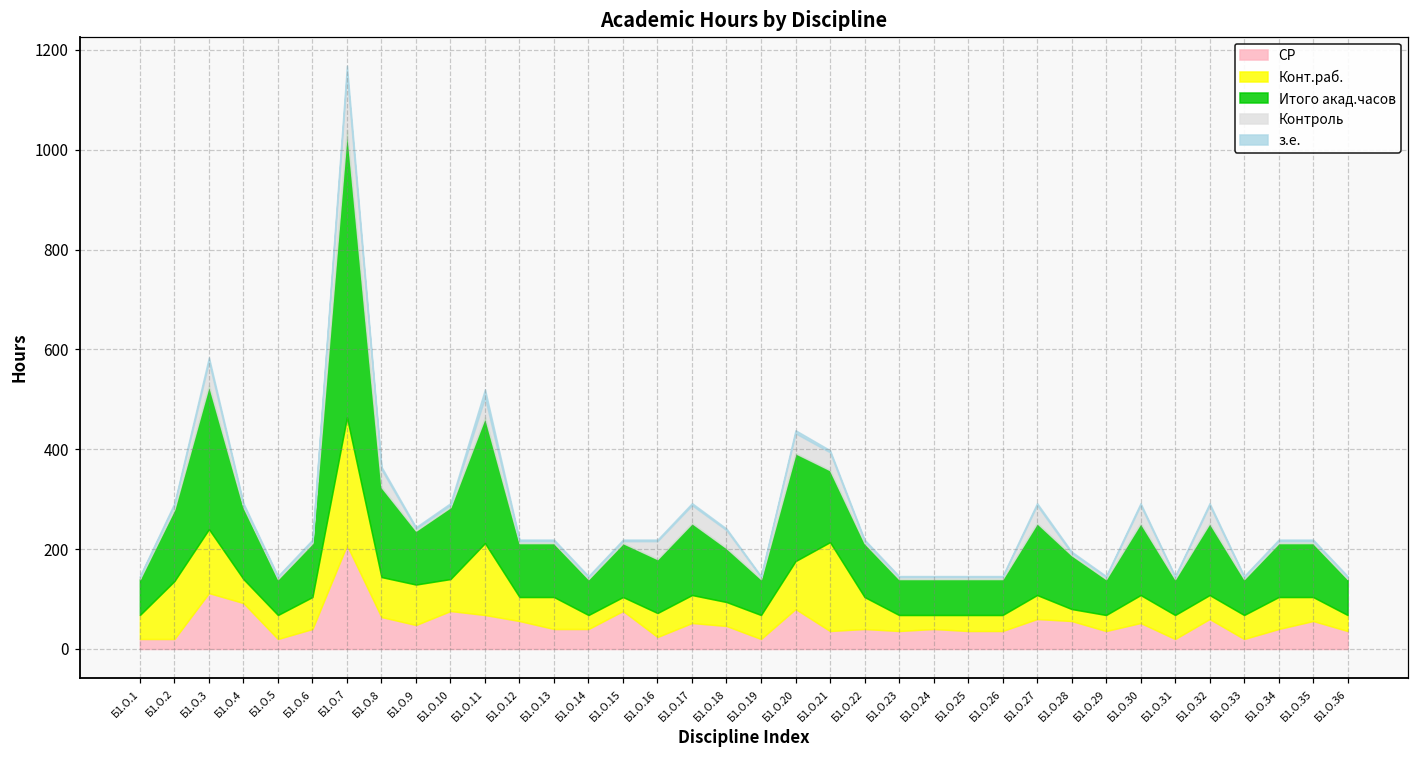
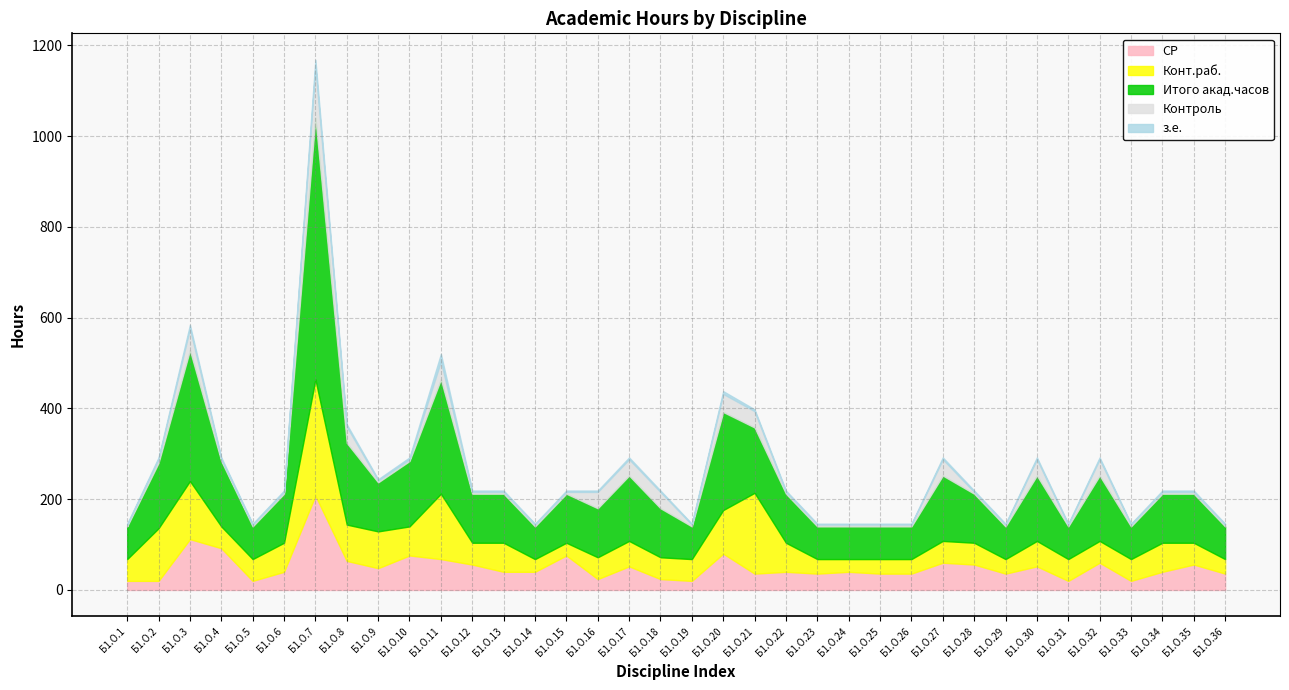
  {
    "СР": {
      "Б1.О.1": 20,
      "Б1.О.2": 20,
      "Б1.О.3": 110,
      "Б1.О.4": 90,
      "Б1.О.5": 20,
      "Б1.О.6": 40,
      "Б1.О.7": 210,
      "Б1.О.8": 60,
      "Б1.О.9": 50,
      "Б1.О.10": 80,
      "Б1.О.11": 70,
      "Б1.О.12": 60,
      "Б1.О.13": 40,
      "Б1.О.14": 40,
      "Б1.О.15": 80,
      "Б1.О.16": 20,
      "Б1.О.17": 50,
-     "Б1.О.18": 50,
+     "Б1.О.18": 20,
      "Б1.О.19": 20,
      "Б1.О.20": 80,
      "Б1.О.21": 40,
      "Б1.О.22": 40,
      "Б1.О.23": 40,
      "Б1.О.24": 40,
      "Б1.О.25": 40,
      "Б1.О.26": 40,
      "Б1.О.27": 60,
      "Б1.О.28": 60,
      "Б1.О.29": 40,
      "Б1.О.30": 50,
      "Б1.О.31": 20,
      "Б1.О.32": 60,
      "Б1.О.33": 20,
      "Б1.О.34": 40,
      "Б1.О.35": 60,
      "Б1.О.36": 40
    },
    "Конт.раб.": {
      "Б1.О.1": 50,
      "Б1.О.2": 120,
      "Б1.О.3": 130,
      "Б1.О.4": 50,
      "Б1.О.5": 50,
      "Б1.О.6": 60,
      "Б1.О.7": 260,
      "Б1.О.8": 80,
      "Б1.О.9": 80,
      "Б1.О.10": 60,
      "Б1.О.11": 140,
      "Б1.О.12": 50,
      "Б1.О.13": 60,
      "Б1.О.14": 30,
      "Б1.О.15": 30,
      "Б1.О.16": 50,
      "Б1.О.17": 60,
      "Б1.О.18": 50,
      "Б1.О.19": 50,
      "Б1.О.20": 100,
      "Б1.О.21": 180,
      "Б1.О.22": 60,
      "Б1.О.23": 30,
      "Б1.О.24": 30,
      "Б1.О.25": 30,
      "Б1.О.26": 30,
      "Б1.О.27": 50,
-     "Б1.О.28": 20,
+     "Б1.О.28": 50,
      "Б1.О.29": 30,
      "Б1.О.30": 60,
      "Б1.О.31": 50,
      "Б1.О.32": 50,
      "Б1.О.33": 50,
      "Б1.О.34": 60,
      "Б1.О.35": 50,
      "Б1.О.36": 30
    },
    "Итого акад.часов": {
      "Б1.О.2": 140,
      "Б1.О.3": 290,
      "Б1.О.7": 580,
      "Б1.О.8": 180,
      "Б1.О.11": 250,
      "Б1.О.16": 110,
      "Б1.О.17": 140,
      "Б1.О.18": 110,
      "Б1.О.20": 220,
      "Б1.О.21": 140,
      "Б1.О.27": 140,
      "Б1.О.30": 140,
      "Б1.О.32": 140
    }
  }
